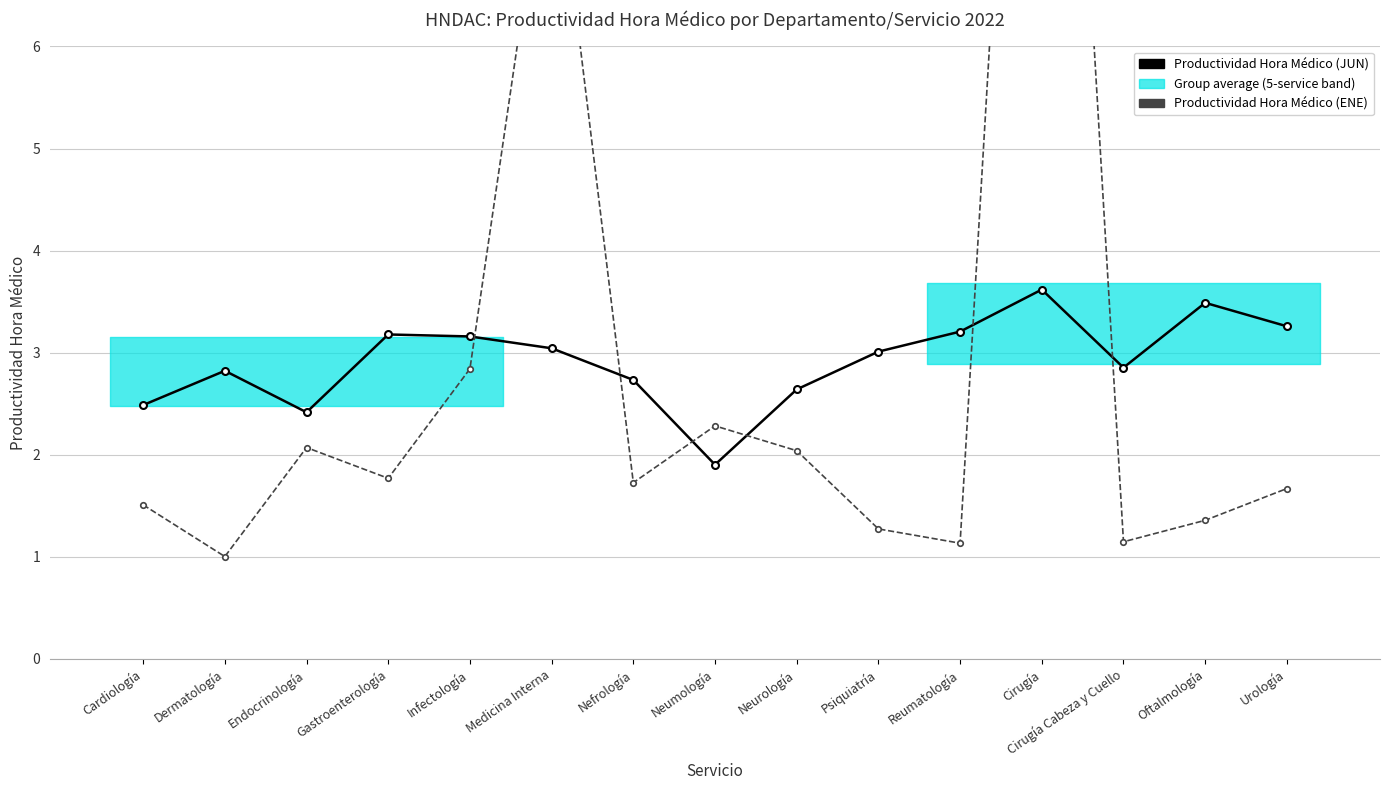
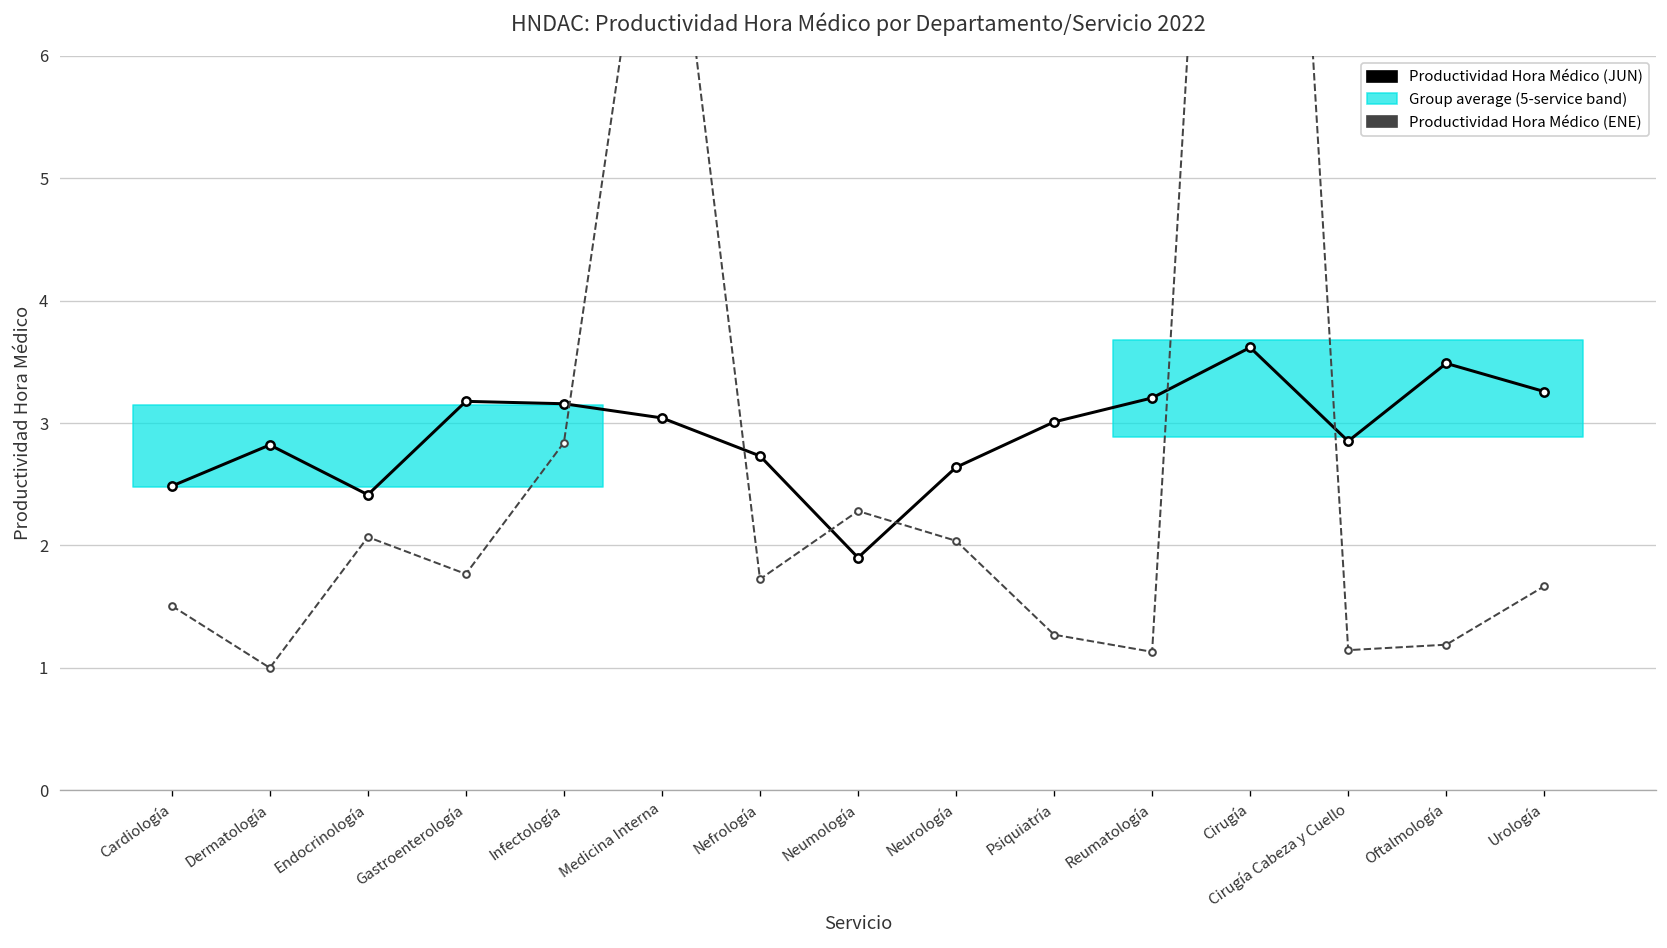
  {
    "Productividad Hora Médico (JUN)": {
      "Cardiología": 2.48,
      "Dermatología": 2.82,
      "Endocrinología": 2.41,
      "Gastroenterología": 3.18,
      "Infectología": 3.16,
      "Medicina Interna": 3.04,
      "Nefrología": 2.73,
      "Neumología": 1.90,
      "Neurología": 2.64,
      "Psiquiatría": 3.01,
      "Reumatología": 3.21,
      "Cirugía": 3.62,
      "Cirugía Cabeza y Cuello": 2.85,
      "Oftalmología": 3.49,
      "Urología": 3.26
    },
    "Productividad Hora Médico (ENE)": {
      "Cardiología": 1.51,
      "Dermatología": 1.00,
      "Endocrinología": 2.07,
      "Gastroenterología": 1.77,
      "Infectología": 2.84,
      "Nefrología": 1.72,
      "Neumología": 2.28,
      "Neurología": 2.04,
      "Psiquiatría": 1.27,
      "Reumatología": 1.13,
      "Cirugía Cabeza y Cuello": 1.14,
-     "Oftalmología": 1.36,
+     "Oftalmología": 1.19,
      "Urología": 1.67
    }
  }
